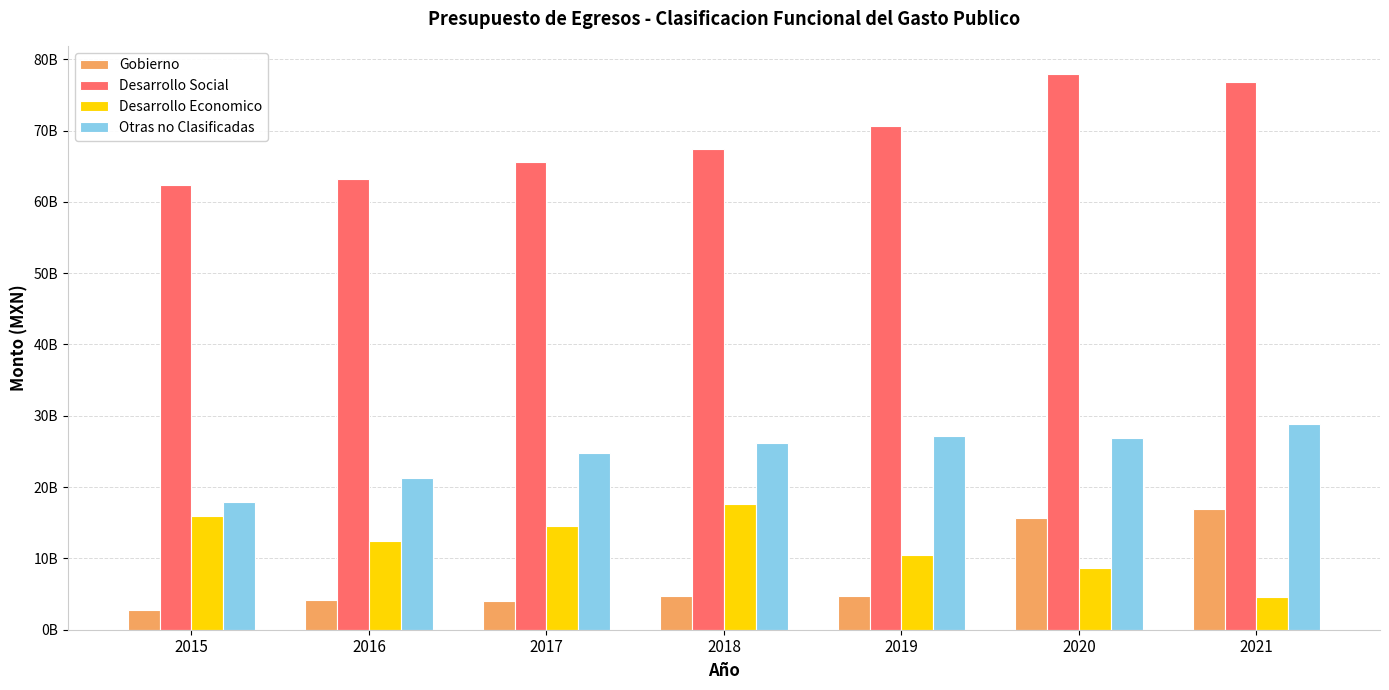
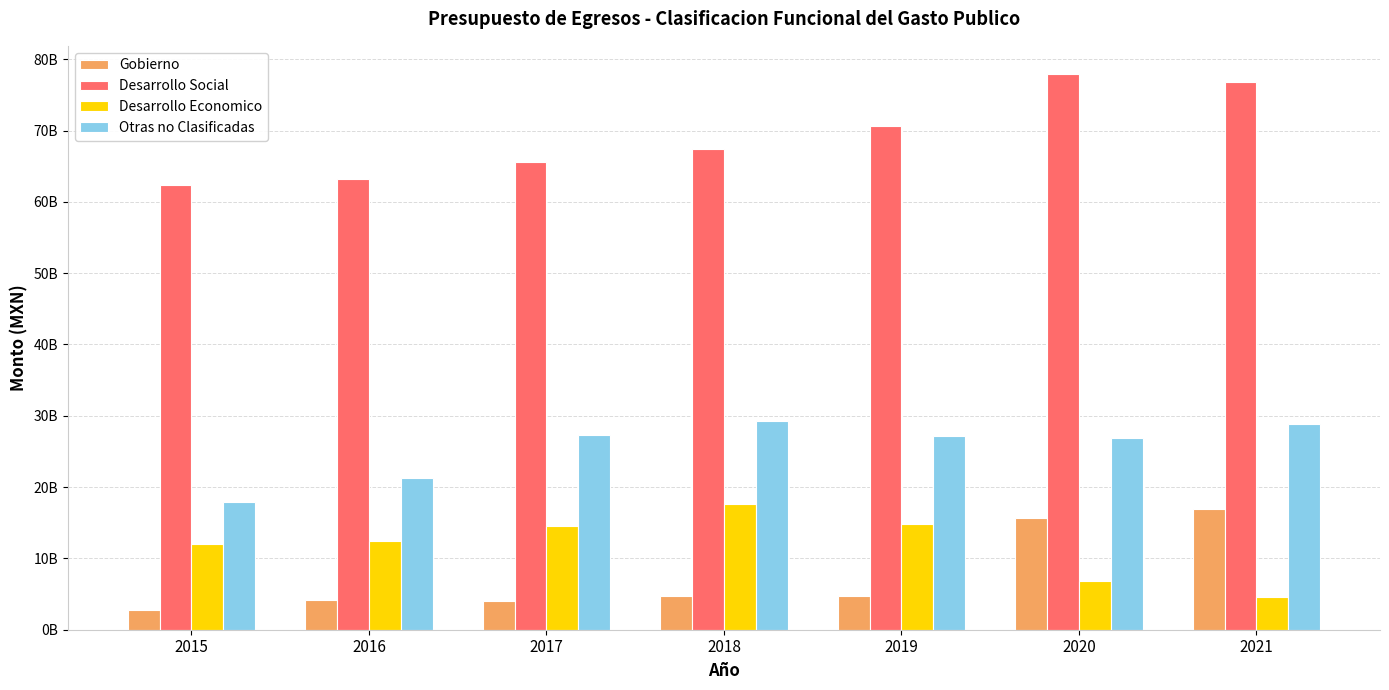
  {
    "Desarrollo Economico": {
-     "2015": 16000000000,
+     "2015": 12000000000,
      "2016": 12000000000,
      "2017": 15000000000,
      "2018": 18000000000,
-     "2019": 11000000000,
-     "2020": 9000000000,
+     "2019": 15000000000,
+     "2020": 7000000000,
      "2021": 5000000000
    },
    "Otras no Clasificadas": {
      "2015": 18000000000,
      "2016": 21000000000,
-     "2017": 25000000000,
-     "2018": 26000000000,
+     "2017": 27000000000,
+     "2018": 29000000000,
      "2019": 27000000000,
      "2020": 27000000000,
      "2021": 29000000000
    }
  }
